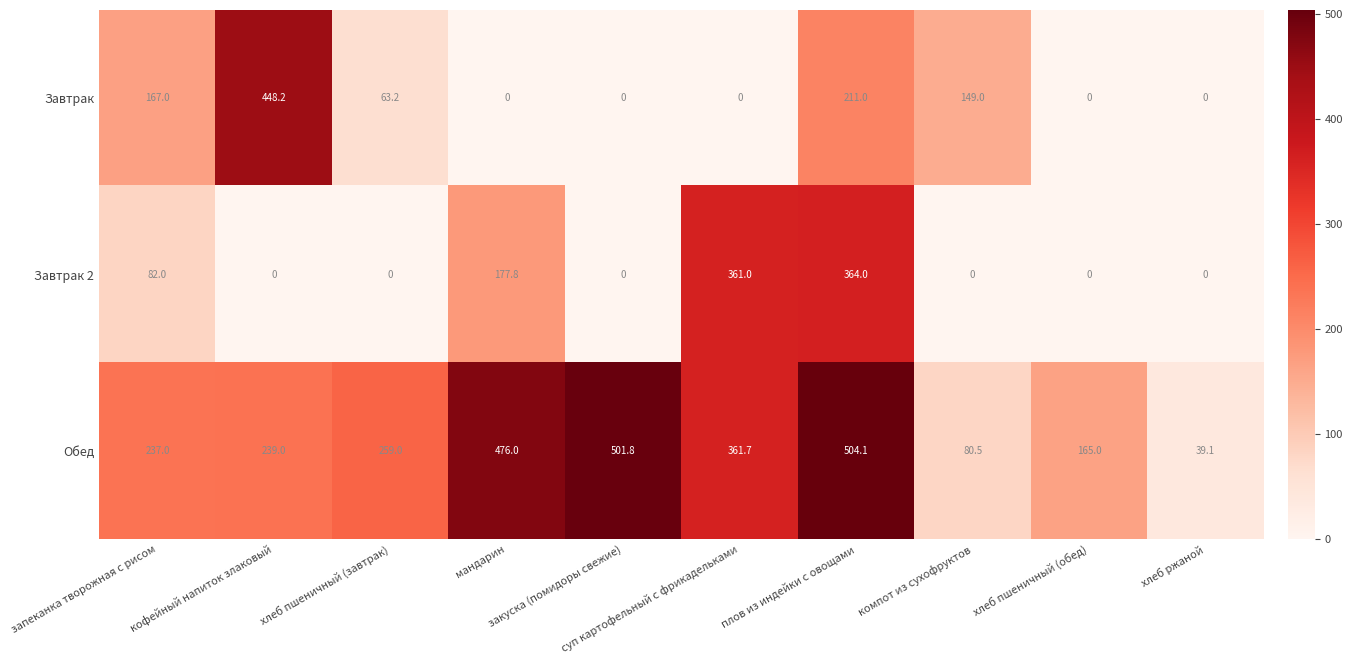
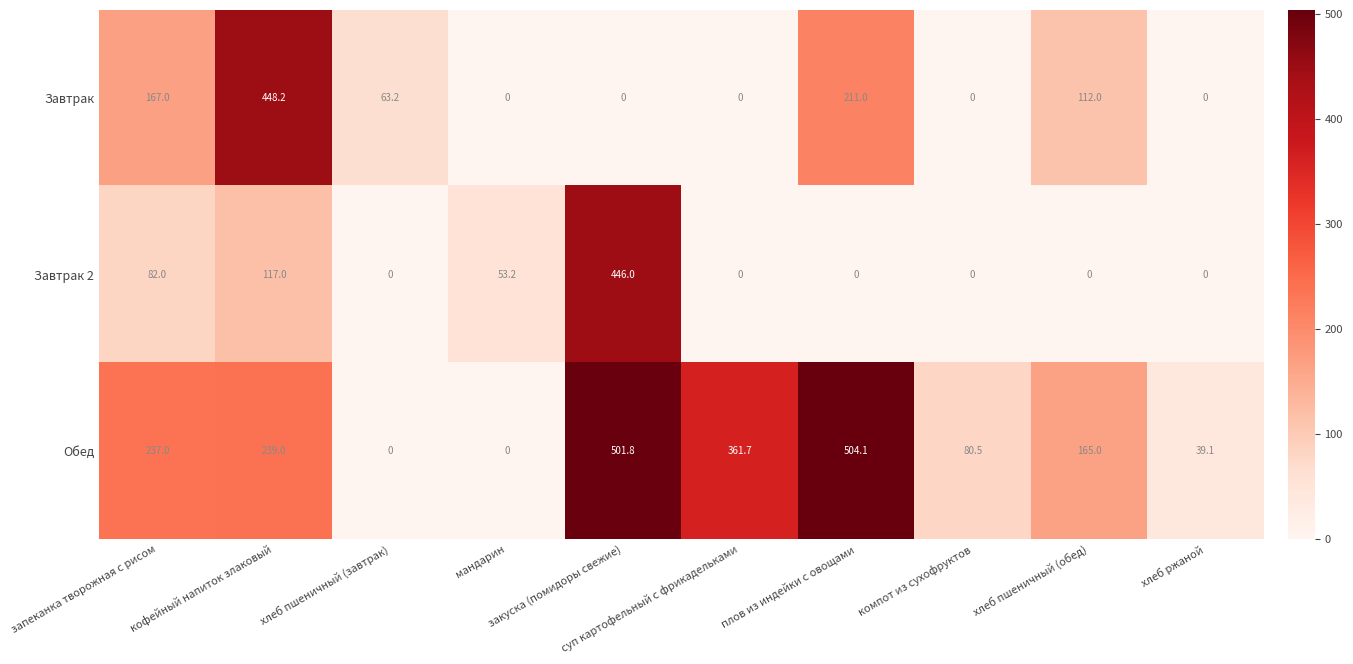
  {
    "Завтрак": {
      "запеканка творожная с рисом": 167.0,
      "кофейный напиток злаковый": 448.2,
      "хлеб пшеничный (завтрак)": 63.2,
      "мандарин": 0,
      "закуска (помидоры свежие)": 0,
      "суп картофельный с фрикадельками": 0,
      "плов из индейки с овощами": 211.0,
-     "компот из сухофруктов": 149.0,
-     "хлеб пшеничный (обед)": 0,
+     "компот из сухофруктов": 0,
+     "хлеб пшеничный (обед)": 112.0,
      "хлеб ржаной": 0
    },
    "Завтрак 2": {
      "запеканка творожная с рисом": 82.0,
-     "кофейный напиток злаковый": 0,
+     "кофейный напиток злаковый": 117.0,
      "хлеб пшеничный (завтрак)": 0,
-     "мандарин": 177.8,
-     "закуска (помидоры свежие)": 0,
-     "суп картофельный с фрикадельками": 361.0,
-     "плов из индейки с овощами": 364.0,
+     "мандарин": 53.2,
+     "закуска (помидоры свежие)": 446.0,
+     "суп картофельный с фрикадельками": 0,
+     "плов из индейки с овощами": 0,
      "компот из сухофруктов": 0,
      "хлеб пшеничный (обед)": 0,
      "хлеб ржаной": 0
    },
    "Обед": {
      "запеканка творожная с рисом": 237.0,
      "кофейный напиток злаковый": 239.0,
-     "хлеб пшеничный (завтрак)": 259.0,
-     "мандарин": 476.0,
+     "хлеб пшеничный (завтрак)": 0,
+     "мандарин": 0,
      "закуска (помидоры свежие)": 501.8,
      "суп картофельный с фрикадельками": 361.7,
      "плов из индейки с овощами": 504.1,
      "компот из сухофруктов": 80.5,
      "хлеб пшеничный (обед)": 165.0,
      "хлеб ржаной": 39.1
    }
  }
